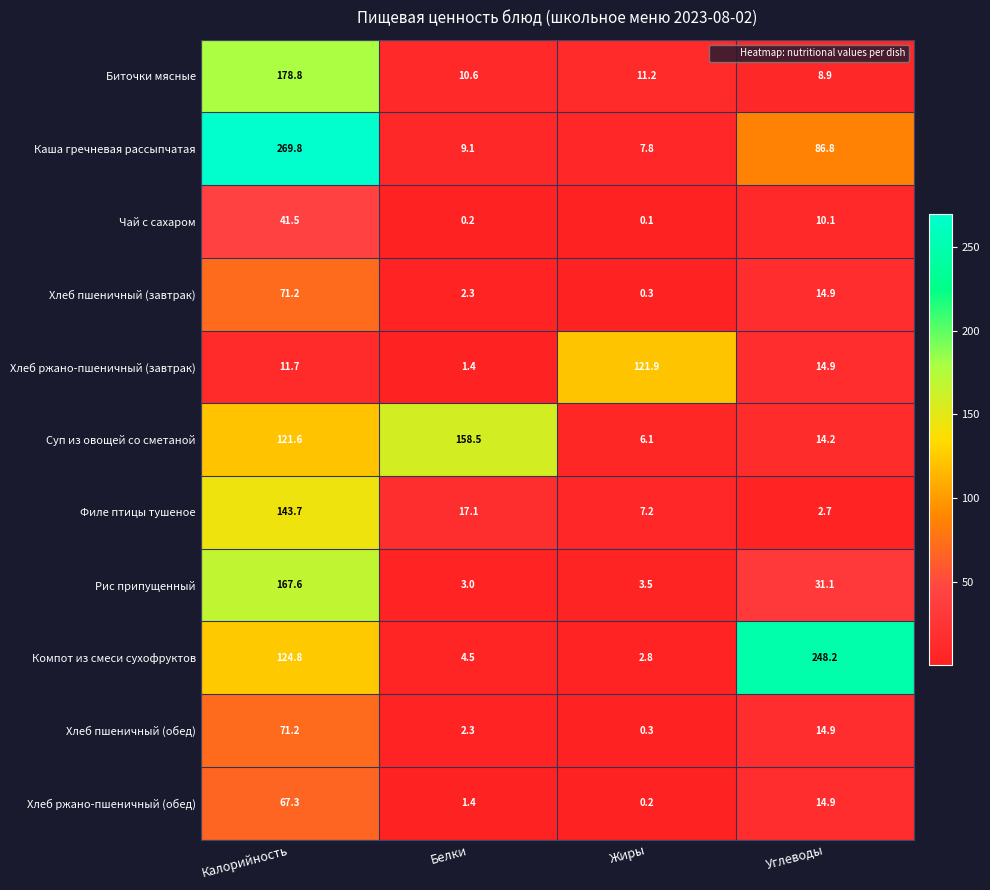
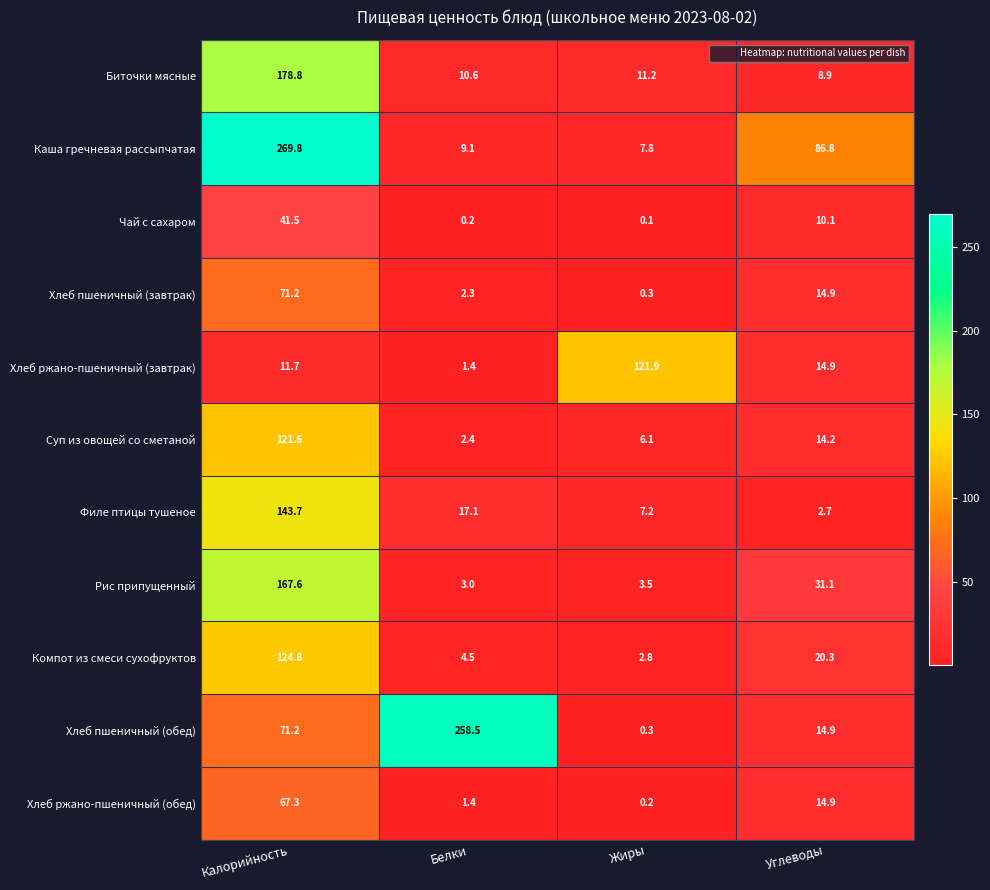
  {
    "Биточки мясные": {
      "Калорийность": 178.8,
      "Белки": 10.6,
      "Жиры": 11.2,
      "Углеводы": 8.9
    },
    "Каша гречневая рассыпчатая": {
      "Калорийность": 269.8,
      "Белки": 9.1,
      "Жиры": 7.8,
      "Углеводы": 86.8
    },
    "Чай с сахаром": {
      "Калорийность": 41.5,
      "Белки": 0.2,
      "Жиры": 0.1,
      "Углеводы": 10.1
    },
    "Хлеб пшеничный (завтрак)": {
      "Калорийность": 71.2,
      "Белки": 2.3,
      "Жиры": 0.3,
      "Углеводы": 14.9
    },
    "Хлеб ржано-пшеничный (завтрак)": {
      "Калорийность": 11.7,
      "Белки": 1.4,
      "Жиры": 121.9,
      "Углеводы": 14.9
    },
    "Суп из овощей со сметаной": {
      "Калорийность": 121.6,
-     "Белки": 158.5,
+     "Белки": 2.4,
      "Жиры": 6.1,
      "Углеводы": 14.2
    },
    "Филе птицы тушеное": {
      "Калорийность": 143.7,
      "Белки": 17.1,
      "Жиры": 7.2,
      "Углеводы": 2.7
    },
    "Рис припущенный": {
      "Калорийность": 167.6,
      "Белки": 3.0,
      "Жиры": 3.5,
      "Углеводы": 31.1
    },
    "Компот из смеси сухофруктов": {
      "Калорийность": 124.8,
      "Белки": 4.5,
      "Жиры": 2.8,
-     "Углеводы": 248.2
+     "Углеводы": 20.3
    },
    "Хлеб пшеничный (обед)": {
      "Калорийность": 71.2,
-     "Белки": 2.3,
+     "Белки": 258.5,
      "Жиры": 0.3,
      "Углеводы": 14.9
    },
    "Хлеб ржано-пшеничный (обед)": {
      "Калорийность": 67.3,
      "Белки": 1.4,
      "Жиры": 0.2,
      "Углеводы": 14.9
    }
  }
